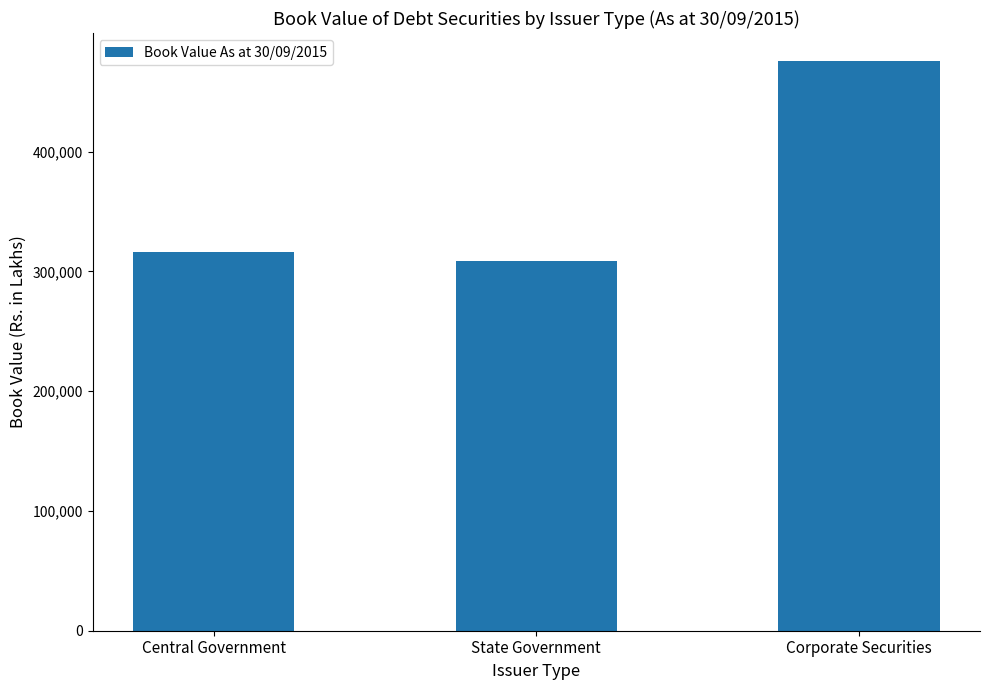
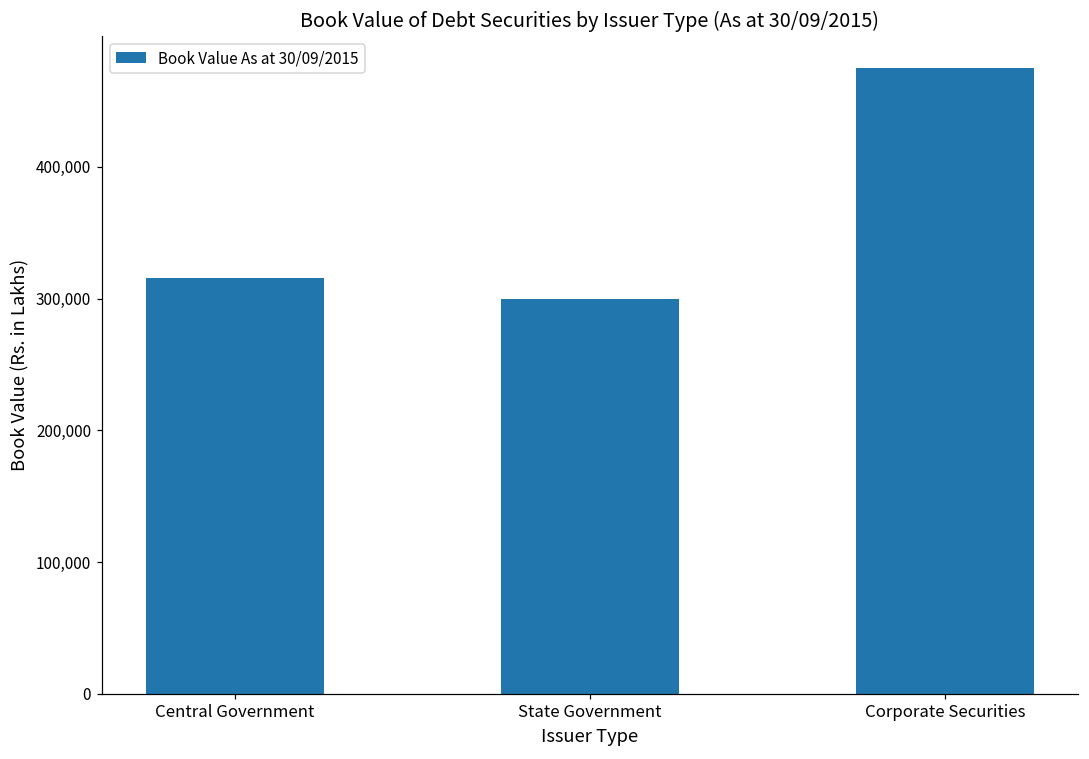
  {
    "Central Government": "316,000",
-   "State Government": "309,000",
+   "State Government": "300,000",
    "Corporate Securities": "475,000"
  }
